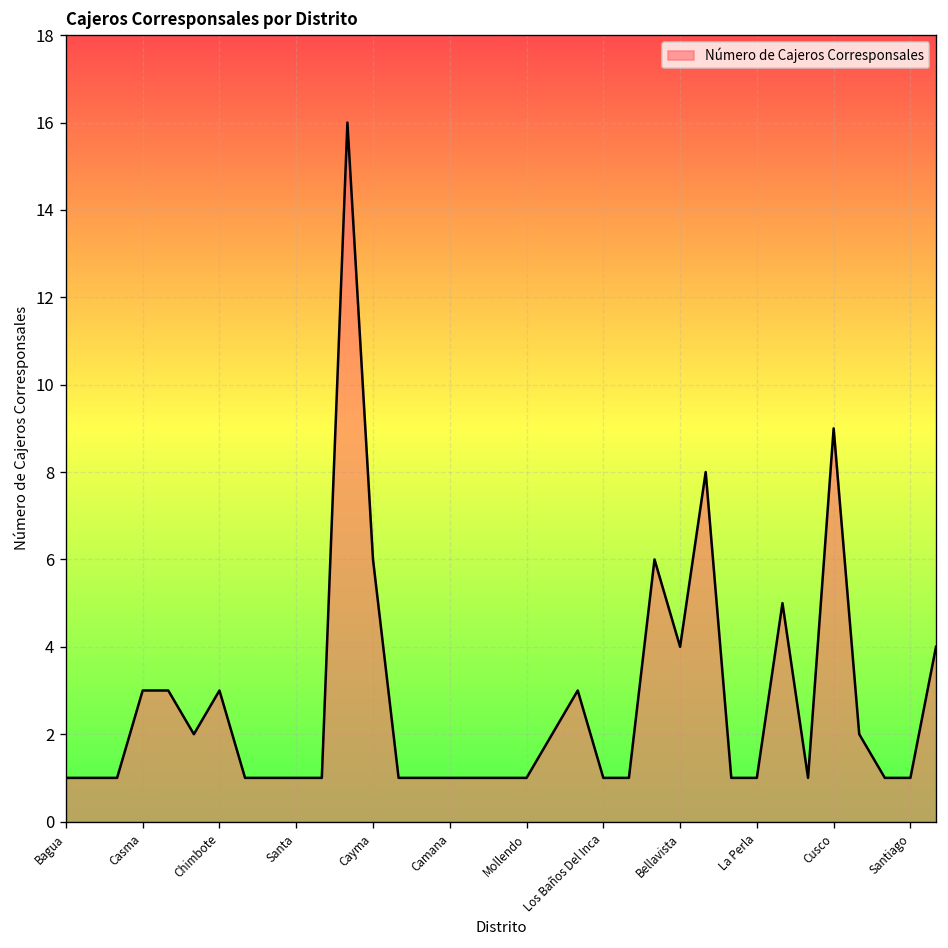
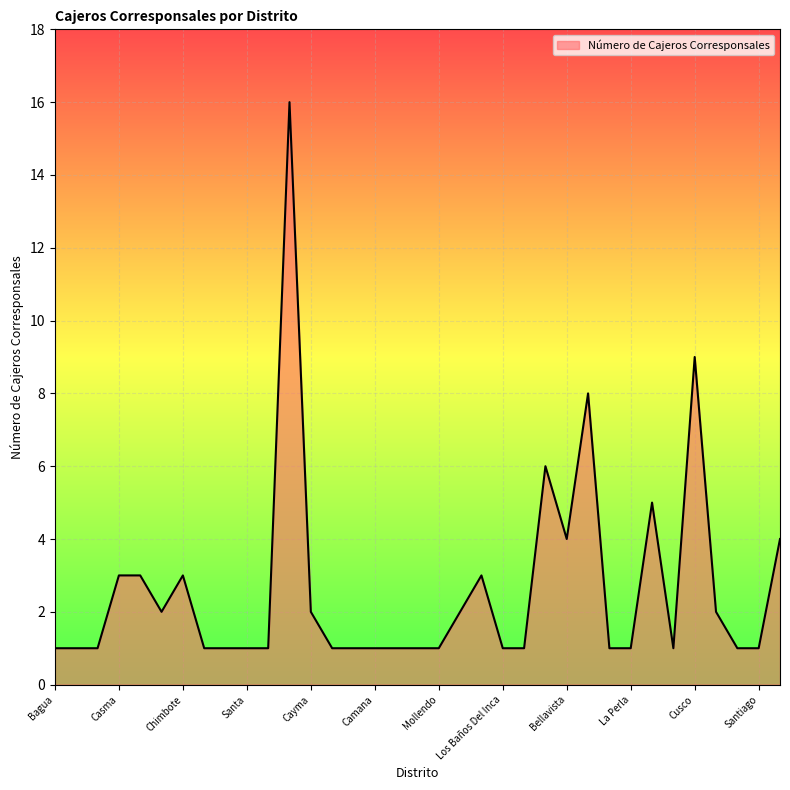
  {
    "Bagua": 1,
    "Casma": 3,
    "Chimbote": 3,
    "Santa": 1,
-   "Cayma": 6,
+   "Cayma": 2,
    "Camana": 1,
    "Mollendo": 1,
    "Los Baños Del Inca": 1,
    "Bellavista": 4,
    "La Perla": 1,
    "Cusco": 9,
    "Santiago": 1
  }
